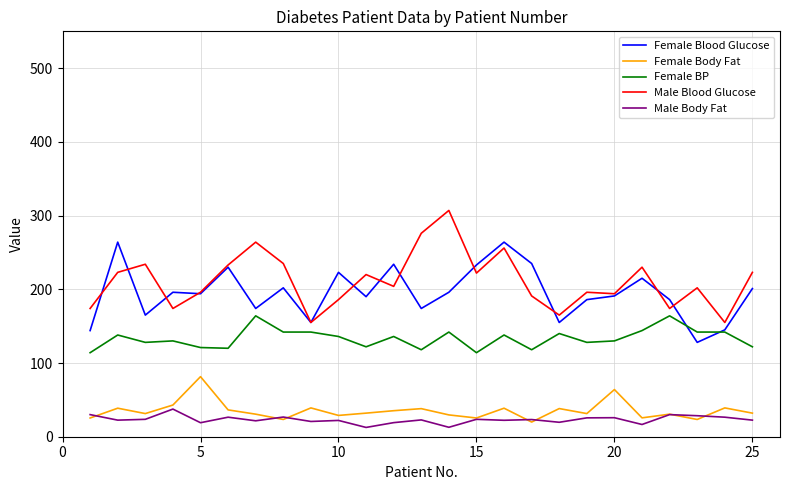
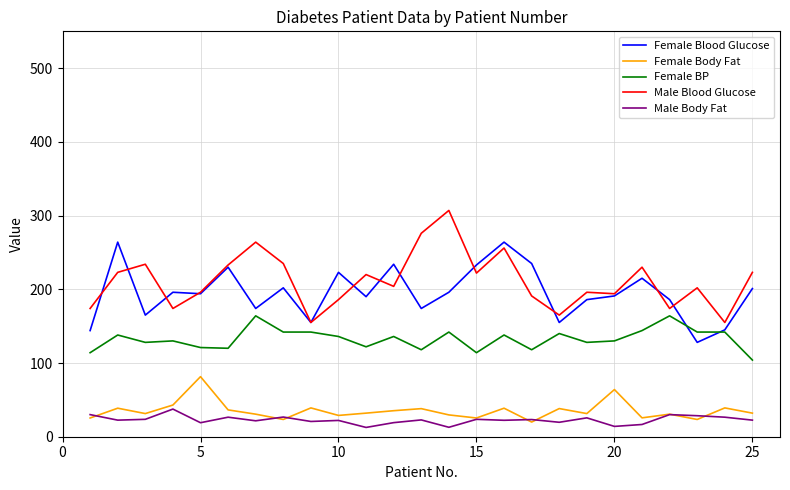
  {
    "Female Blood Glucose": {
      "10": 220,
      "15": 230,
      "25": 200
    },
    "Female Body Fat": {
      "5": 80,
      "10": 30,
      "20": 60,
      "25": 30
    },
    "Female BP": {
      "5": 120,
      "10": 140,
      "15": 110,
      "20": 130,
-     "25": 120
+     "25": 100
    },
    "Male Blood Glucose": {
      "10": 190,
      "15": 220,
      "25": 220
    },
    "Male Body Fat": {
      "5": 20,
      "10": 20,
-     "20": 30,
+     "20": 10,
      "25": 20
    }
  }
